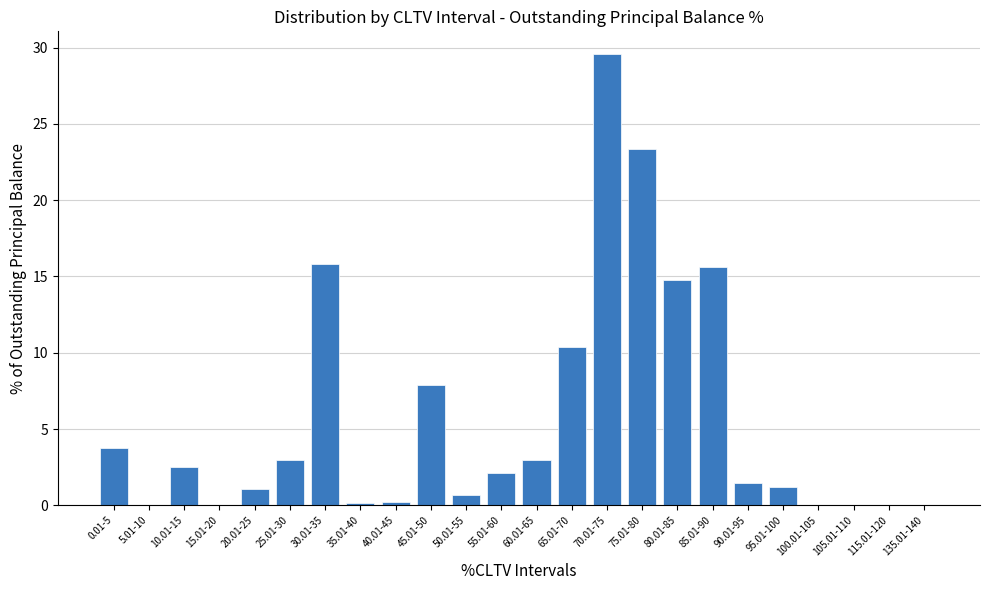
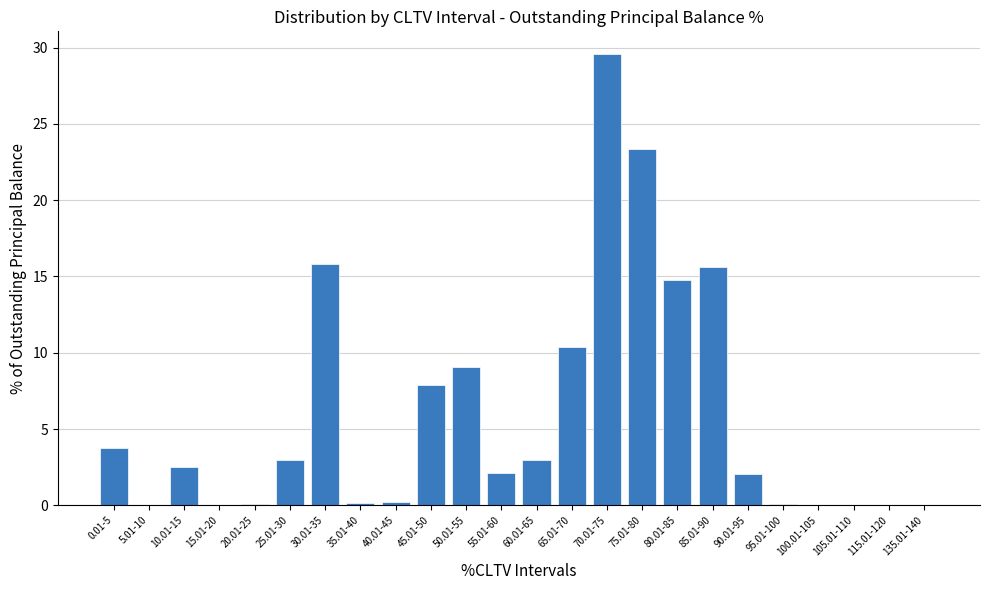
  {
    "0.01-5": 3.8,
    "5.01-10": 0.0,
    "10.01-15": 2.5,
-   "20.01-25": 1.1,
+   "20.01-25": 0.1,
    "25.01-30": 3.0,
    "30.01-35": 15.8,
    "40.01-45": 0.2,
    "45.01-50": 7.9,
-   "50.01-55": 0.7,
+   "50.01-55": 9.1,
    "55.01-60": 2.1,
    "60.01-65": 3.0,
    "65.01-70": 10.4,
    "70.01-75": 29.6,
    "75.01-80": 23.3,
    "80.01-85": 14.7,
    "85.01-90": 15.7,
-   "90.01-95": 1.4,
-   "95.01-100": 1.2
+   "90.01-95": 2.1,
+   "95.01-100": 0.1
  }
